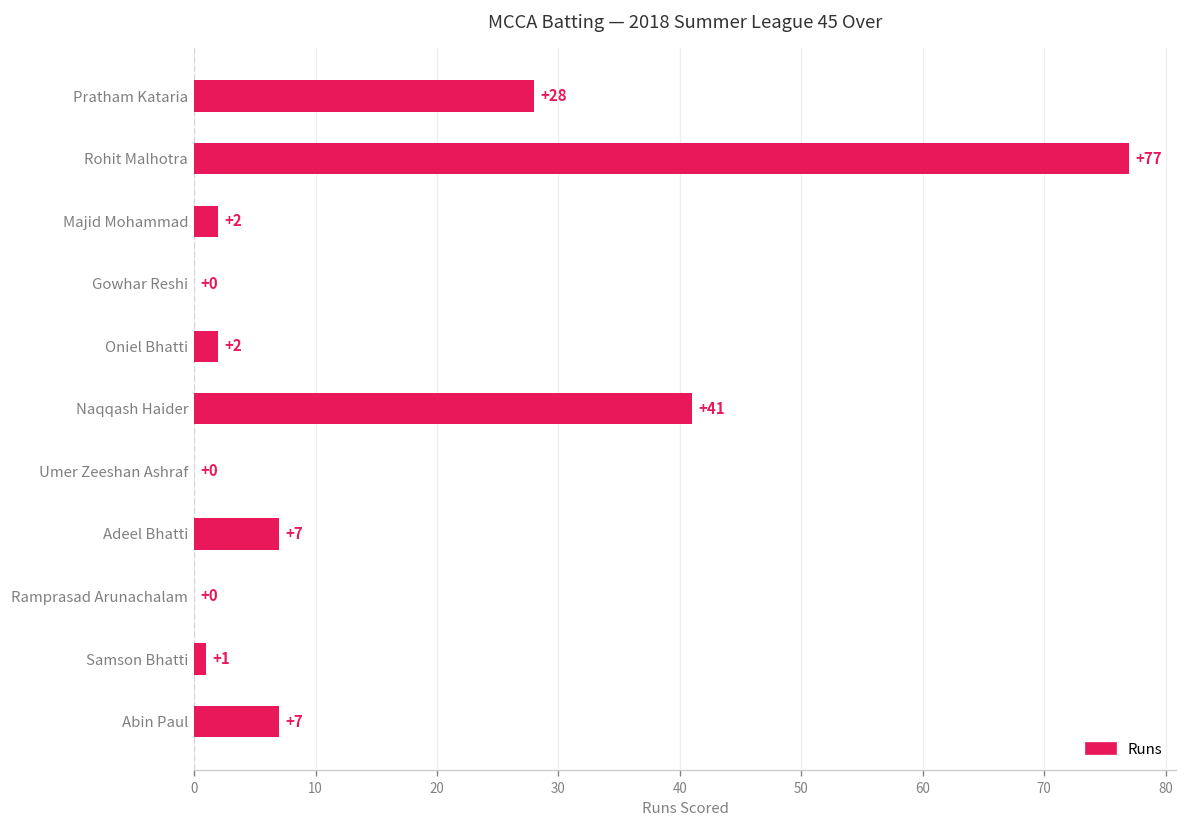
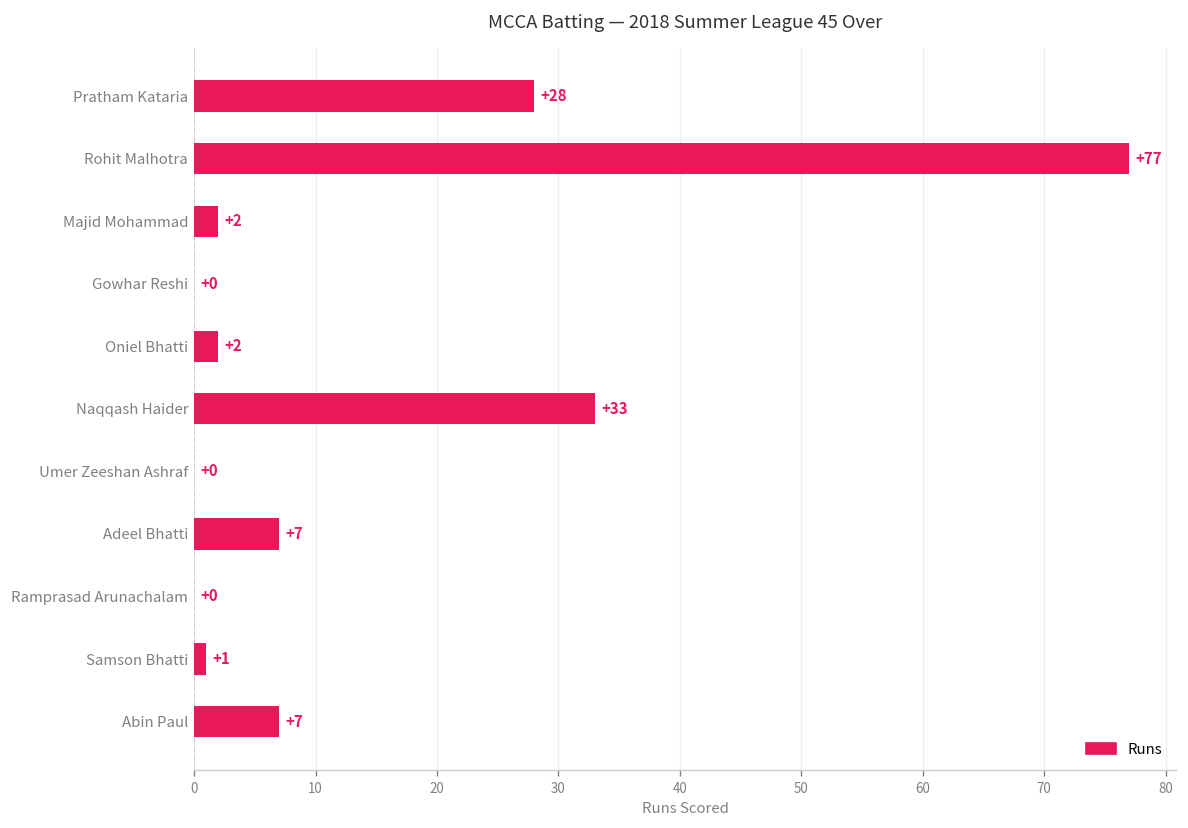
  {
    "Runs": {
      "Rohit Malhotra": "+77",
      "Gowhar Reshi": "+0",
-     "Naqqash Haider": "+41",
+     "Naqqash Haider": "+33",
      "Umer Zeeshan Ashraf": "+0",
      "Ramprasad Arunachalam": "+0"
    }
  }
